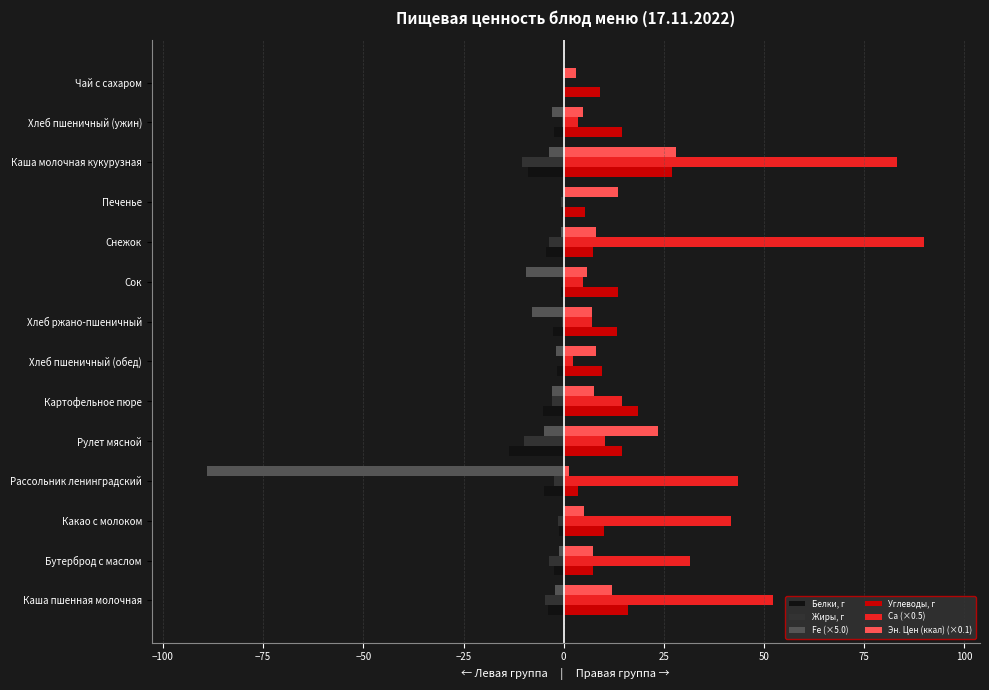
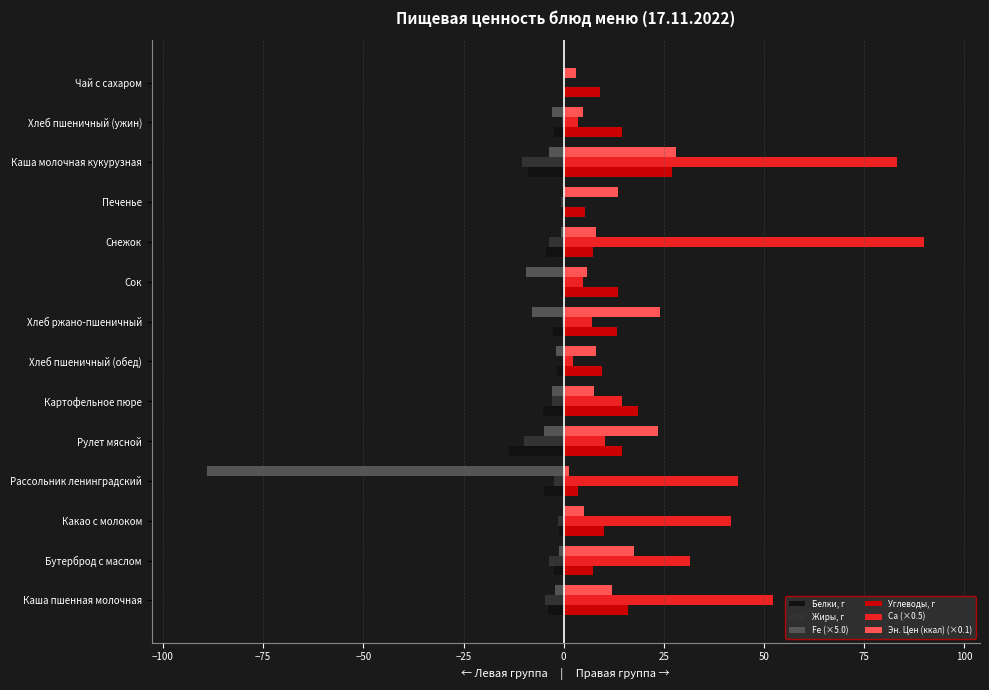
  {
    "Эн. Цен (ккал) (×0.1)": {
      "Чай с сахаром": 3,
      "Хлеб пшеничный (ужин)": 5,
      "Каша молочная кукурузная": 28,
      "Печенье": 14,
      "Снежок": 8,
      "Сок": 6,
-     "Хлеб ржано-пшеничный": 7,
+     "Хлеб ржано-пшеничный": 24,
      "Хлеб пшеничный (обед)": 8,
      "Картофельное пюре": 7,
      "Рулет мясной": 24,
      "Рассольник ленинградский": 1,
      "Какао с молоком": 5,
-     "Бутерброд с маслом": 7,
+     "Бутерброд с маслом": 17,
      "Каша пшенная молочная": 12
    }
  }
